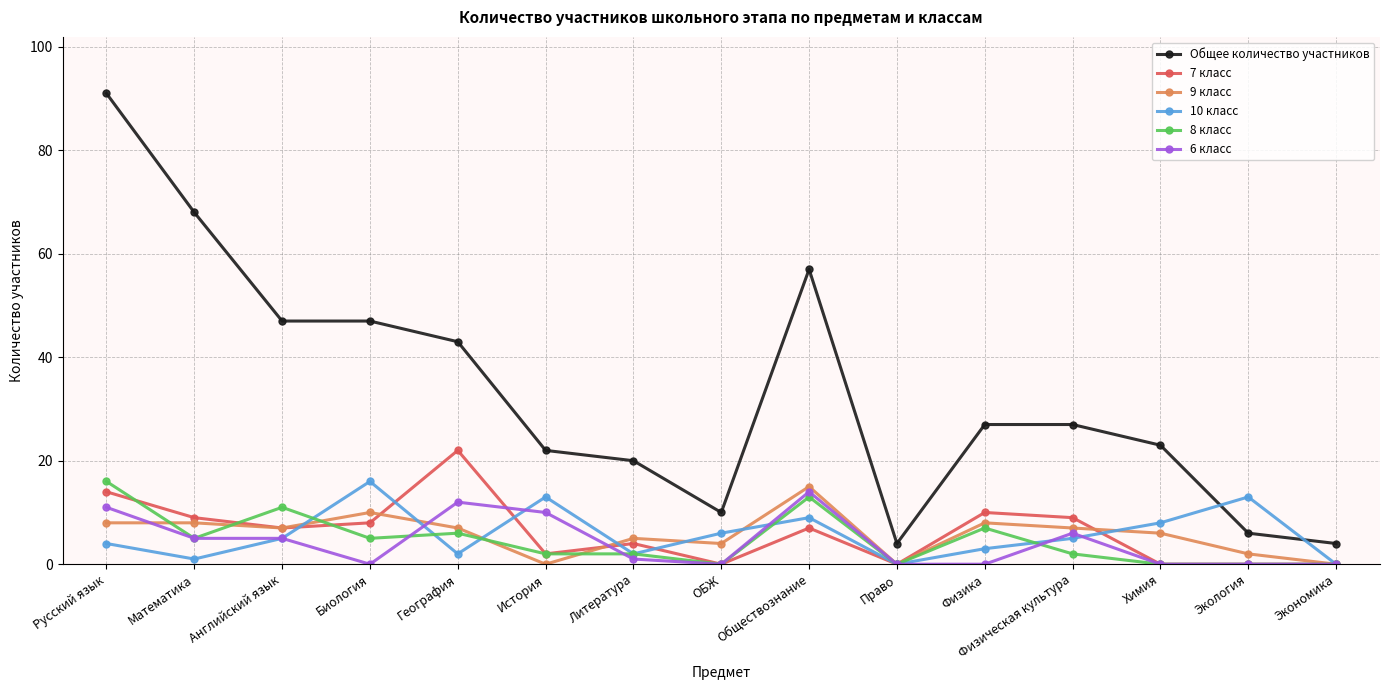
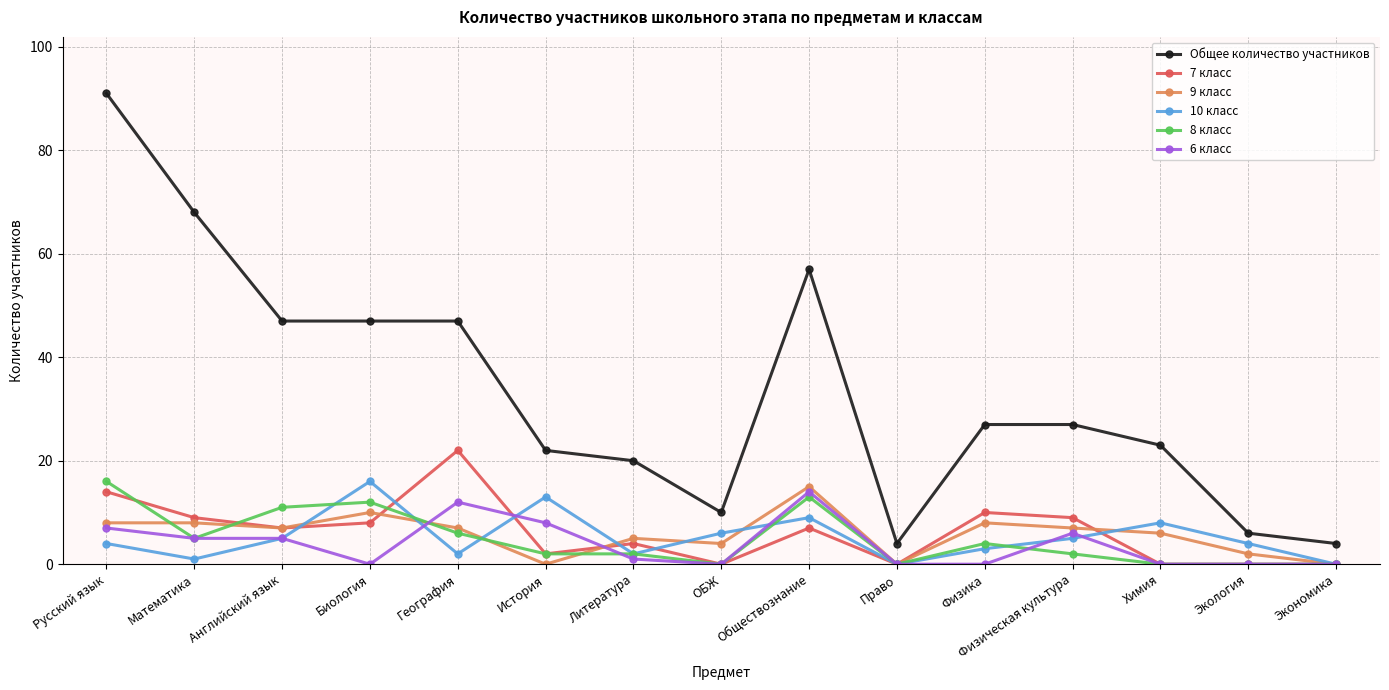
  {
    "Общее количество участников": {
      "Русский язык": 91,
      "Математика": 68,
      "Английский язык": 47,
      "Биология": 47,
-     "География": 43,
+     "География": 47,
      "История": 22,
      "Литература": 20,
      "ОБЖ": 10,
      "Обществознание": 57,
      "Право": 4,
      "Физика": 27,
      "Физическая культура": 27,
      "Химия": 23,
      "Экология": 6,
      "Экономика": 4
    },
    "10 класс": {
      "Русский язык": 4,
      "Математика": 1,
      "Биология": 16,
      "География": 2,
      "История": 13,
      "ОБЖ": 6,
      "Обществознание": 9,
      "Физика": 3,
      "Физическая культура": 5,
      "Химия": 8,
-     "Экология": 13
+     "Экология": 4
    },
    "8 класс": {
      "Русский язык": 16,
      "Английский язык": 11,
-     "Биология": 5,
+     "Биология": 12,
      "География": 6,
      "Обществознание": 13,
-     "Физика": 7,
+     "Физика": 4,
      "Физическая культура": 2
    },
    "6 класс": {
-     "Русский язык": 11,
+     "Русский язык": 7,
      "Биология": 0,
      "География": 12,
-     "История": 10,
+     "История": 8,
      "Литература": 1,
      "Обществознание": 14,
      "Физика": 0,
      "Физическая культура": 6
    }
  }
